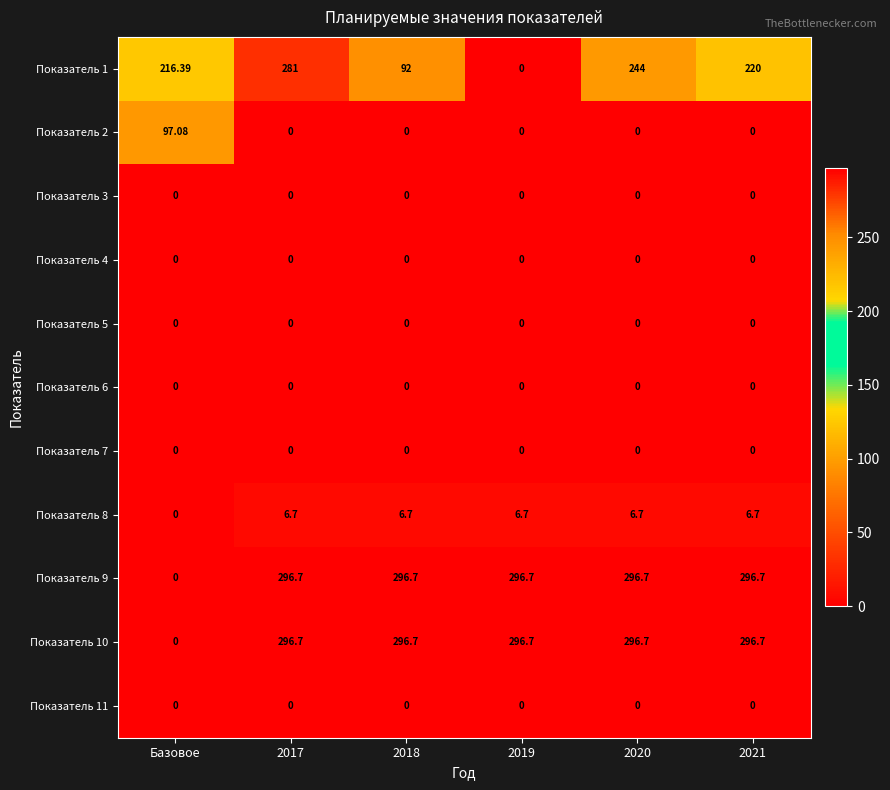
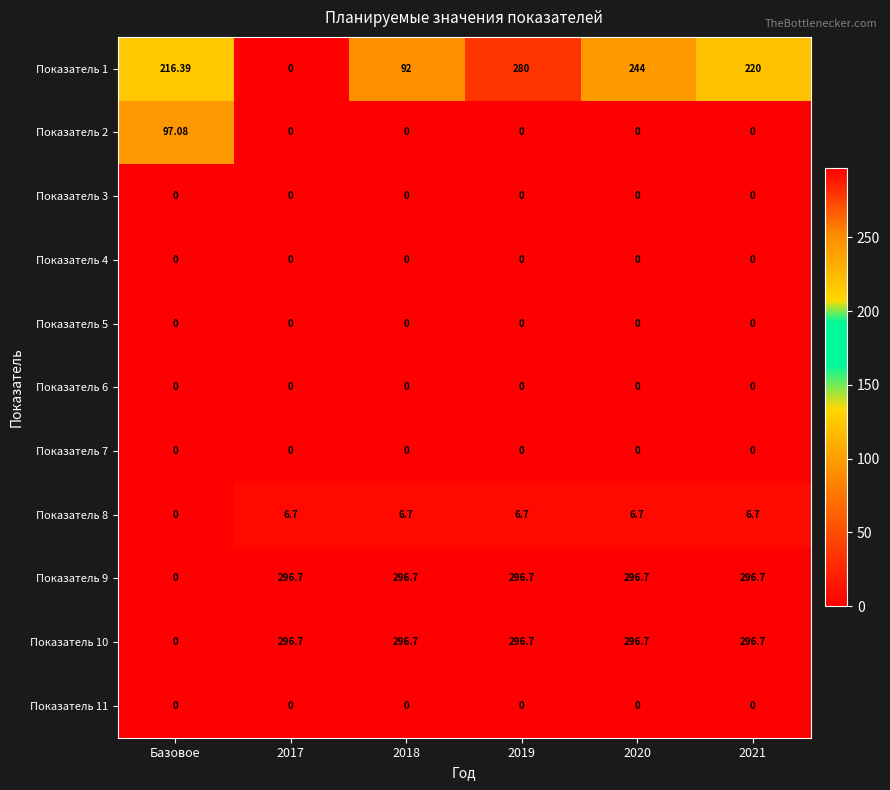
  {
    "Показатель 1": {
      "Базовое": 216.39,
-     "2017": 281,
+     "2017": 0,
      "2018": 92,
-     "2019": 0,
+     "2019": 280,
      "2020": 244,
      "2021": 220
    },
    "Показатель 2": {
      "Базовое": 97.08,
      "2017": 0,
      "2018": 0,
      "2019": 0,
      "2020": 0,
      "2021": 0
    },
    "Показатель 3": {
      "Базовое": 0,
      "2017": 0,
      "2018": 0,
      "2019": 0,
      "2020": 0,
      "2021": 0
    },
    "Показатель 4": {
      "Базовое": 0,
      "2017": 0,
      "2018": 0,
      "2019": 0,
      "2020": 0,
      "2021": 0
    },
    "Показатель 5": {
      "Базовое": 0,
      "2017": 0,
      "2018": 0,
      "2019": 0,
      "2020": 0,
      "2021": 0
    },
    "Показатель 6": {
      "Базовое": 0,
      "2017": 0,
      "2018": 0,
      "2019": 0,
      "2020": 0,
      "2021": 0
    },
    "Показатель 7": {
      "Базовое": 0,
      "2017": 0,
      "2018": 0,
      "2019": 0,
      "2020": 0,
      "2021": 0
    },
    "Показатель 8": {
      "Базовое": 0,
      "2017": 6.7,
      "2018": 6.7,
      "2019": 6.7,
      "2020": 6.7,
      "2021": 6.7
    },
    "Показатель 9": {
      "Базовое": 0,
      "2017": 296.7,
      "2018": 296.7,
      "2019": 296.7,
      "2020": 296.7,
      "2021": 296.7
    },
    "Показатель 10": {
      "Базовое": 0,
      "2017": 296.7,
      "2018": 296.7,
      "2019": 296.7,
      "2020": 296.7,
      "2021": 296.7
    },
    "Показатель 11": {
      "Базовое": 0,
      "2017": 0,
      "2018": 0,
      "2019": 0,
      "2020": 0,
      "2021": 0
    }
  }
